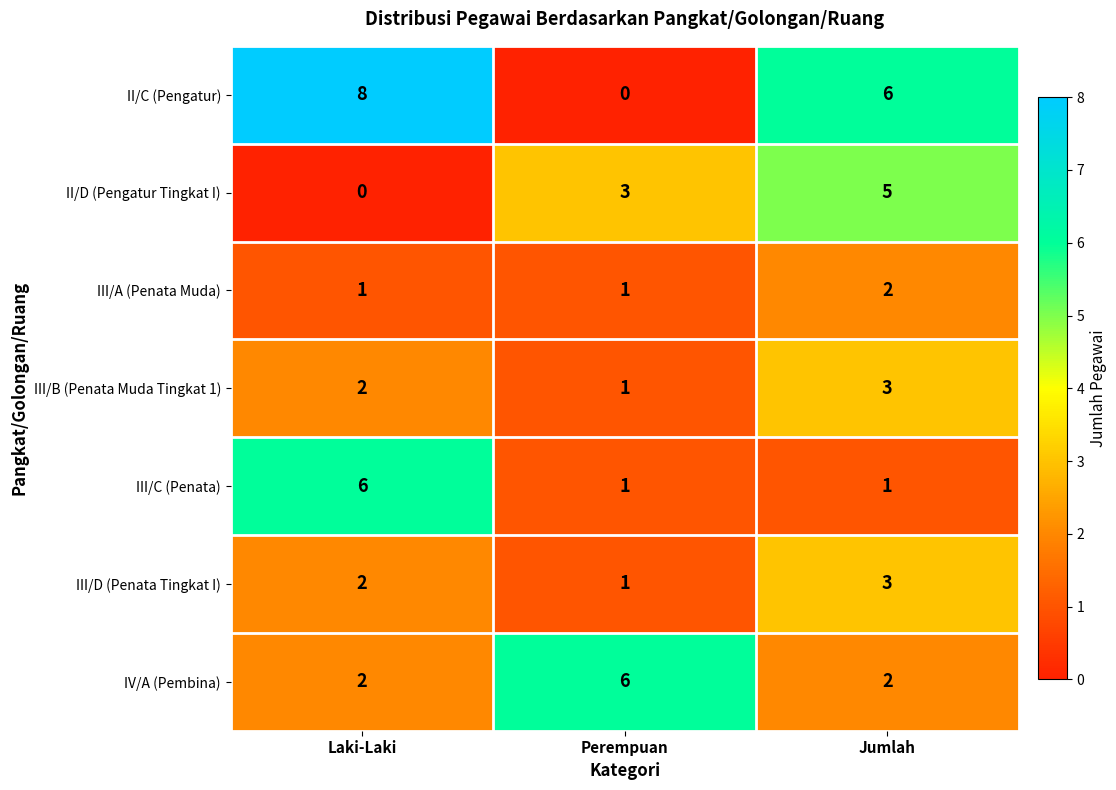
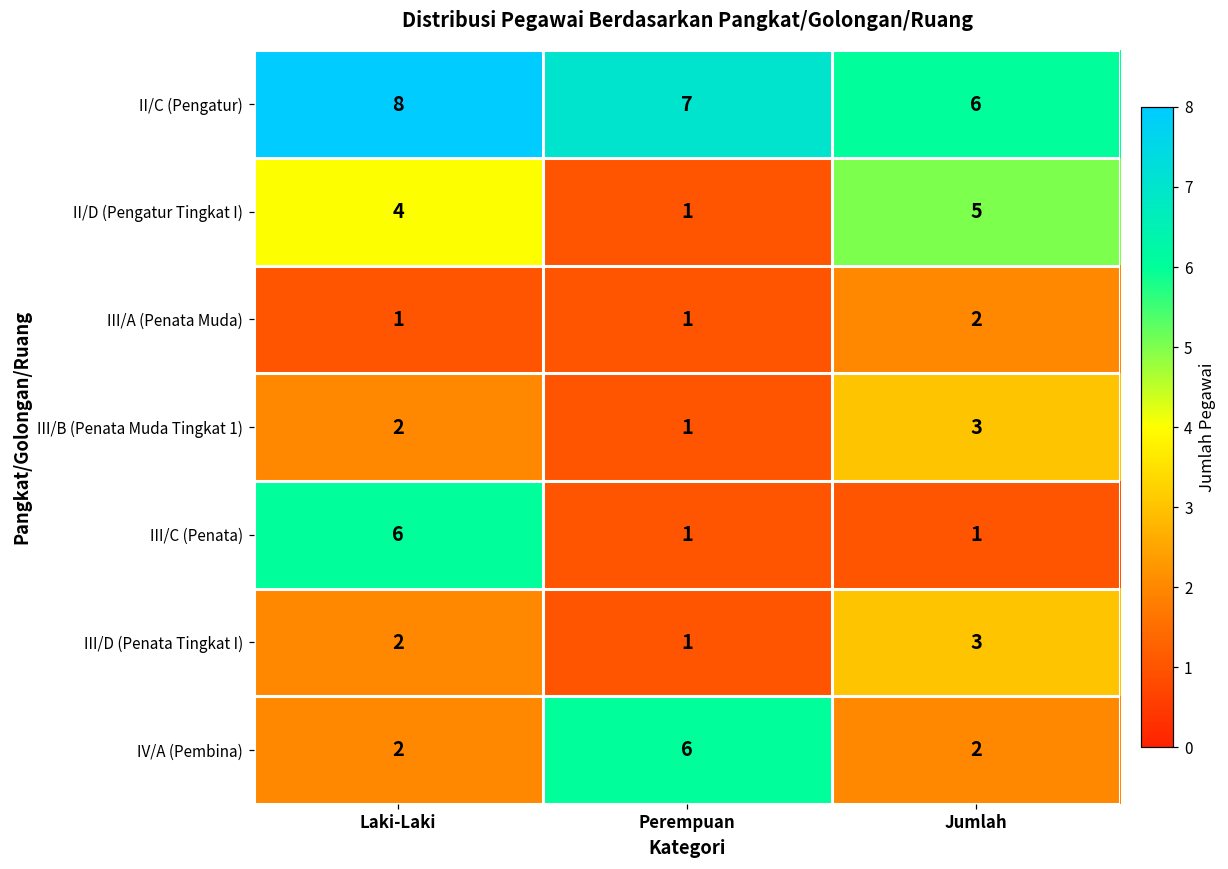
  {
    "II/C (Pengatur)": {
      "Laki-Laki": 8,
-     "Perempuan": 0,
+     "Perempuan": 7,
      "Jumlah": 6
    },
    "II/D (Pengatur Tingkat I)": {
-     "Laki-Laki": 0,
-     "Perempuan": 3,
+     "Laki-Laki": 4,
+     "Perempuan": 1,
      "Jumlah": 5
    },
    "III/A (Penata Muda)": {
      "Laki-Laki": 1,
      "Perempuan": 1,
      "Jumlah": 2
    },
    "III/B (Penata Muda Tingkat 1)": {
      "Laki-Laki": 2,
      "Perempuan": 1,
      "Jumlah": 3
    },
    "III/C (Penata)": {
      "Laki-Laki": 6,
      "Perempuan": 1,
      "Jumlah": 1
    },
    "III/D (Penata Tingkat I)": {
      "Laki-Laki": 2,
      "Perempuan": 1,
      "Jumlah": 3
    },
    "IV/A (Pembina)": {
      "Laki-Laki": 2,
      "Perempuan": 6,
      "Jumlah": 2
    }
  }
